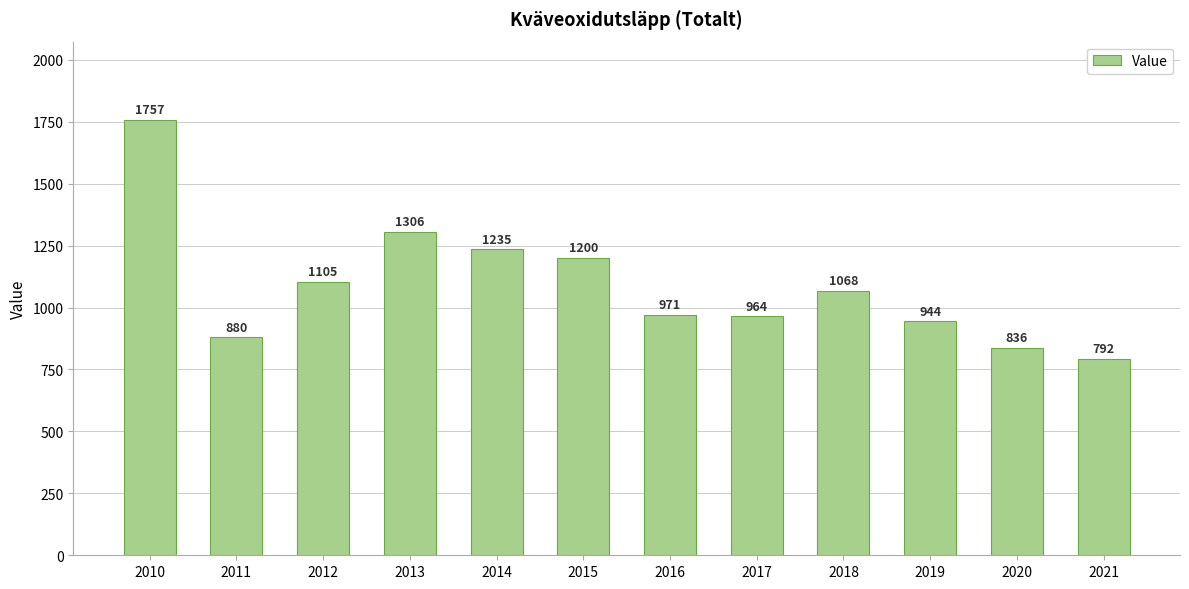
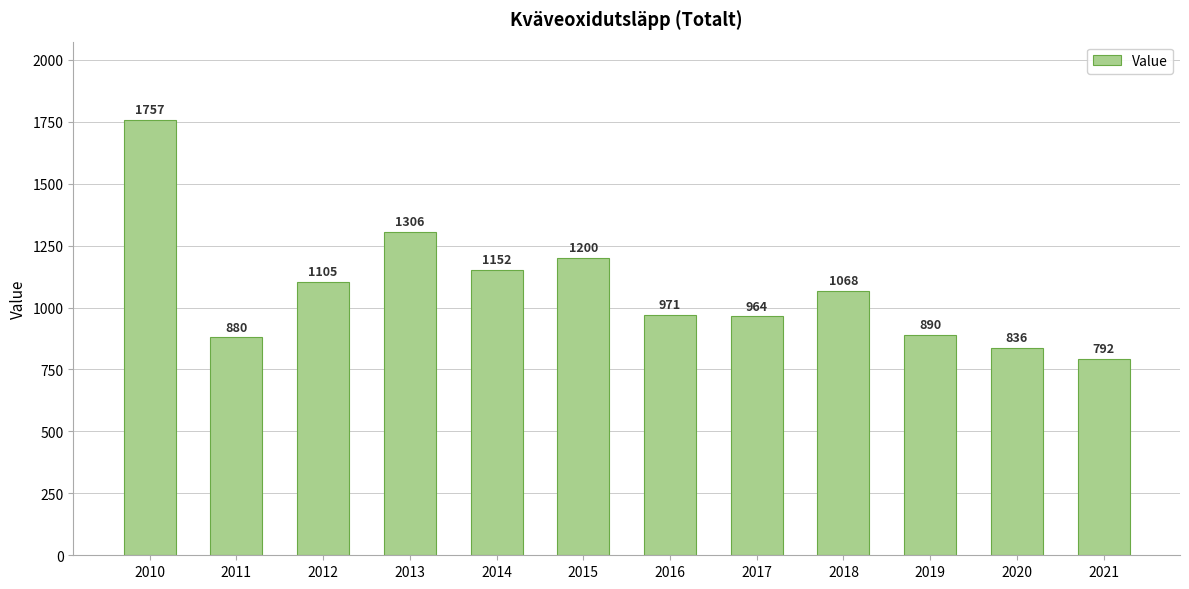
  {
    "2010": 1757,
    "2011": 880,
    "2012": 1105,
    "2013": 1306,
-   "2014": 1235,
+   "2014": 1152,
    "2015": 1200,
    "2016": 971,
    "2017": 964,
    "2018": 1068,
-   "2019": 944,
+   "2019": 890,
    "2020": 836,
    "2021": 792
  }
